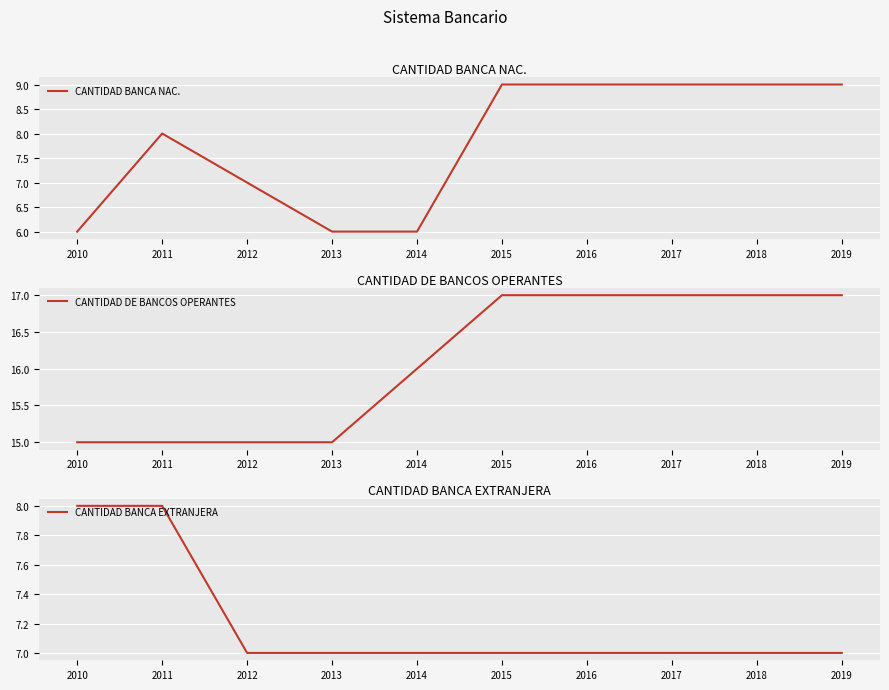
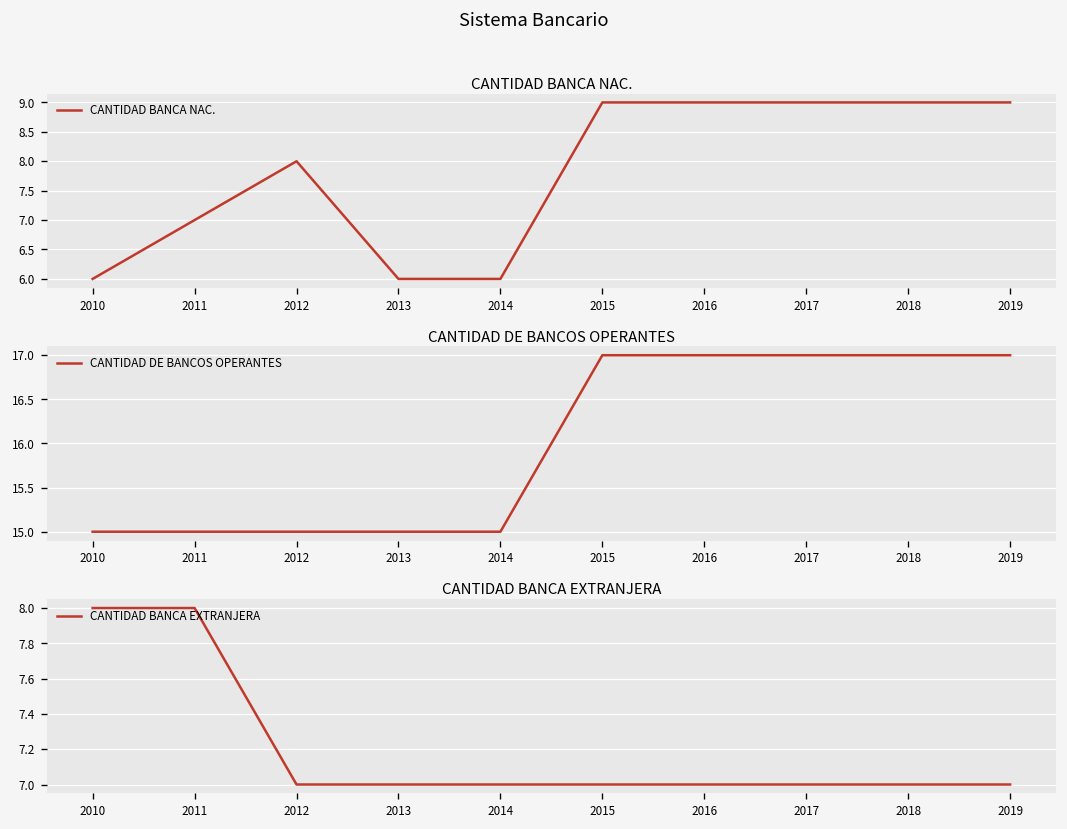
  {
    "CANTIDAD BANCA NAC.": {
      "2010": 6,
-     "2011": 8,
-     "2012": 7,
+     "2011": 7,
+     "2012": 8,
      "2013": 6,
      "2014": 6,
      "2015": 9,
      "2016": 9,
      "2017": 9,
      "2018": 9,
      "2019": 9
    },
    "CANTIDAD DE BANCOS OPERANTES": {
      "2010": 15,
      "2011": 15,
      "2012": 15,
      "2013": 15,
-     "2014": 16,
+     "2014": 15,
      "2015": 17,
      "2016": 17,
      "2017": 17,
      "2018": 17,
      "2019": 17
    },
    "CANTIDAD BANCA EXTRANJERA": {
      "2010": 8.00,
      "2011": 8.00,
      "2012": 7.00,
      "2013": 7.00,
      "2014": 7.00,
      "2015": 7.00,
      "2016": 7.00,
      "2017": 7.00,
      "2018": 7.00,
      "2019": 7.00
    }
  }
